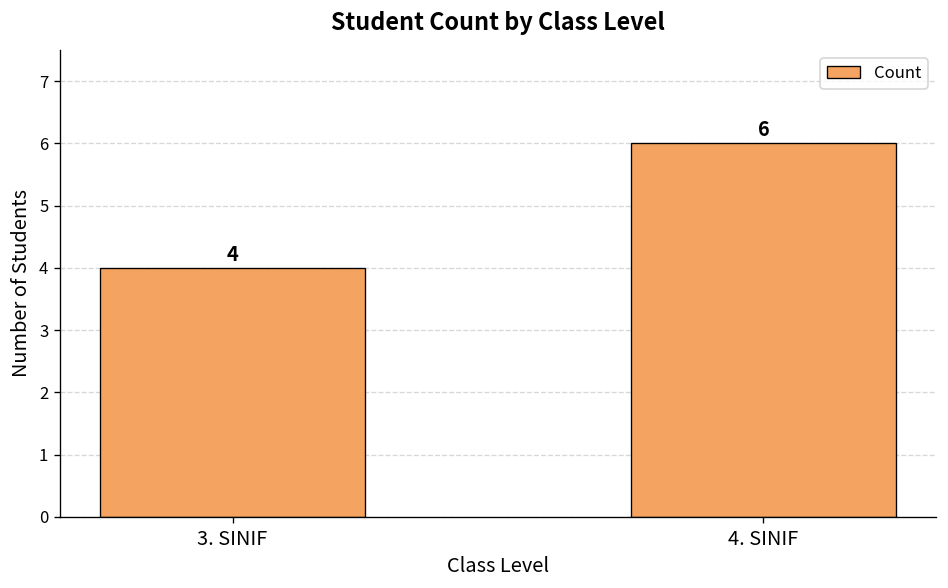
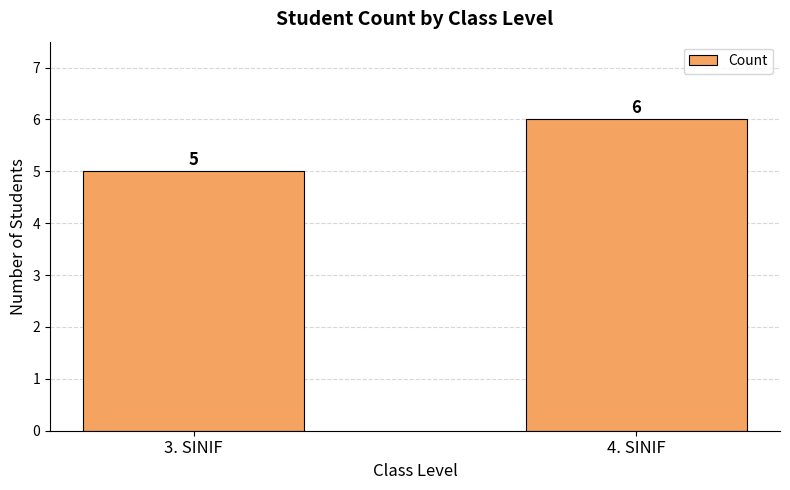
  {
-   "3. SINIF": 4,
+   "3. SINIF": 5,
    "4. SINIF": 6
  }
